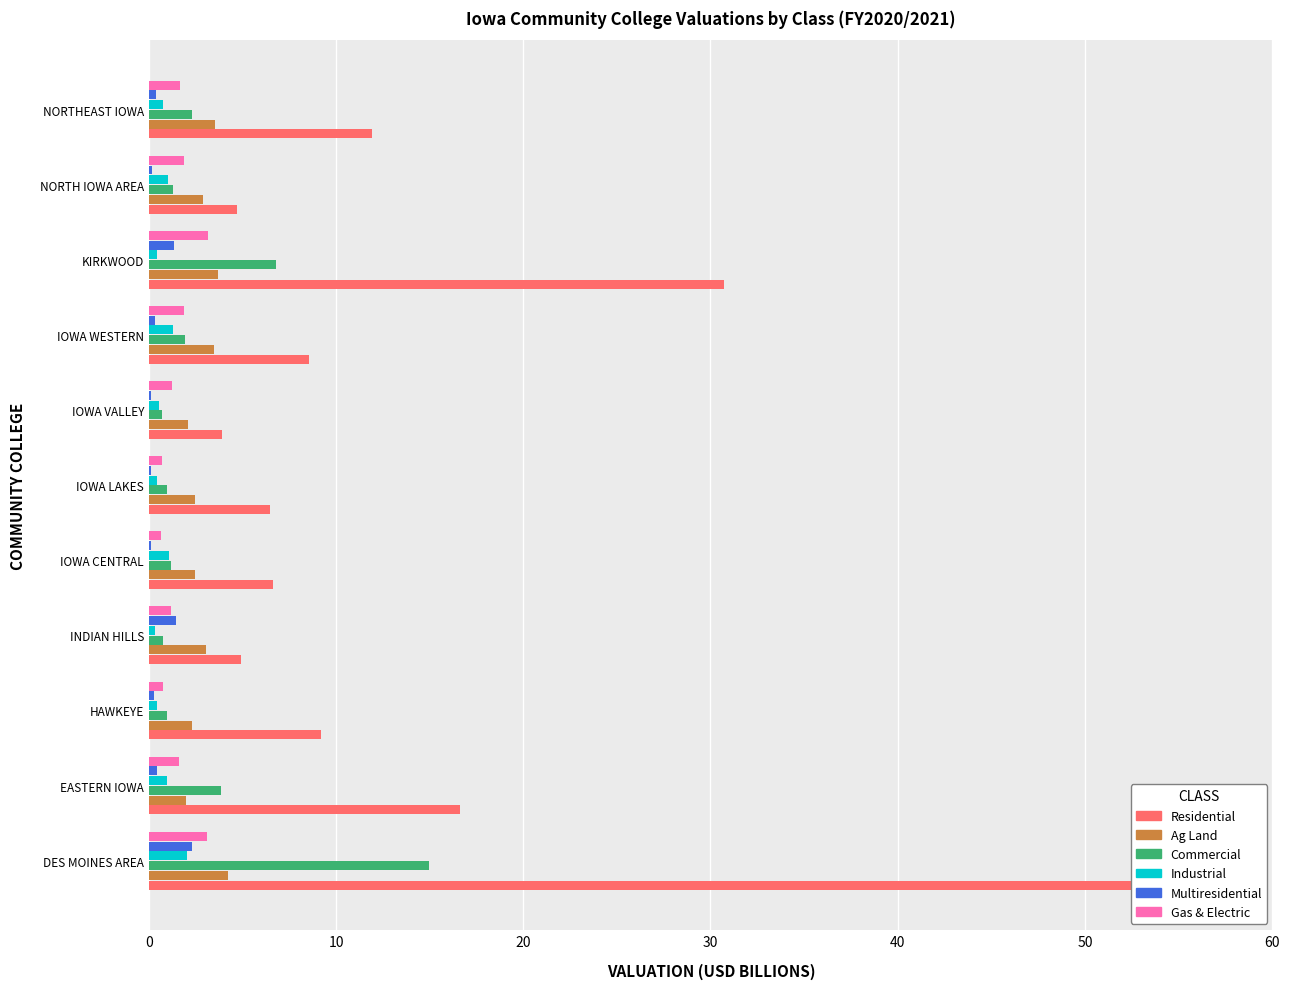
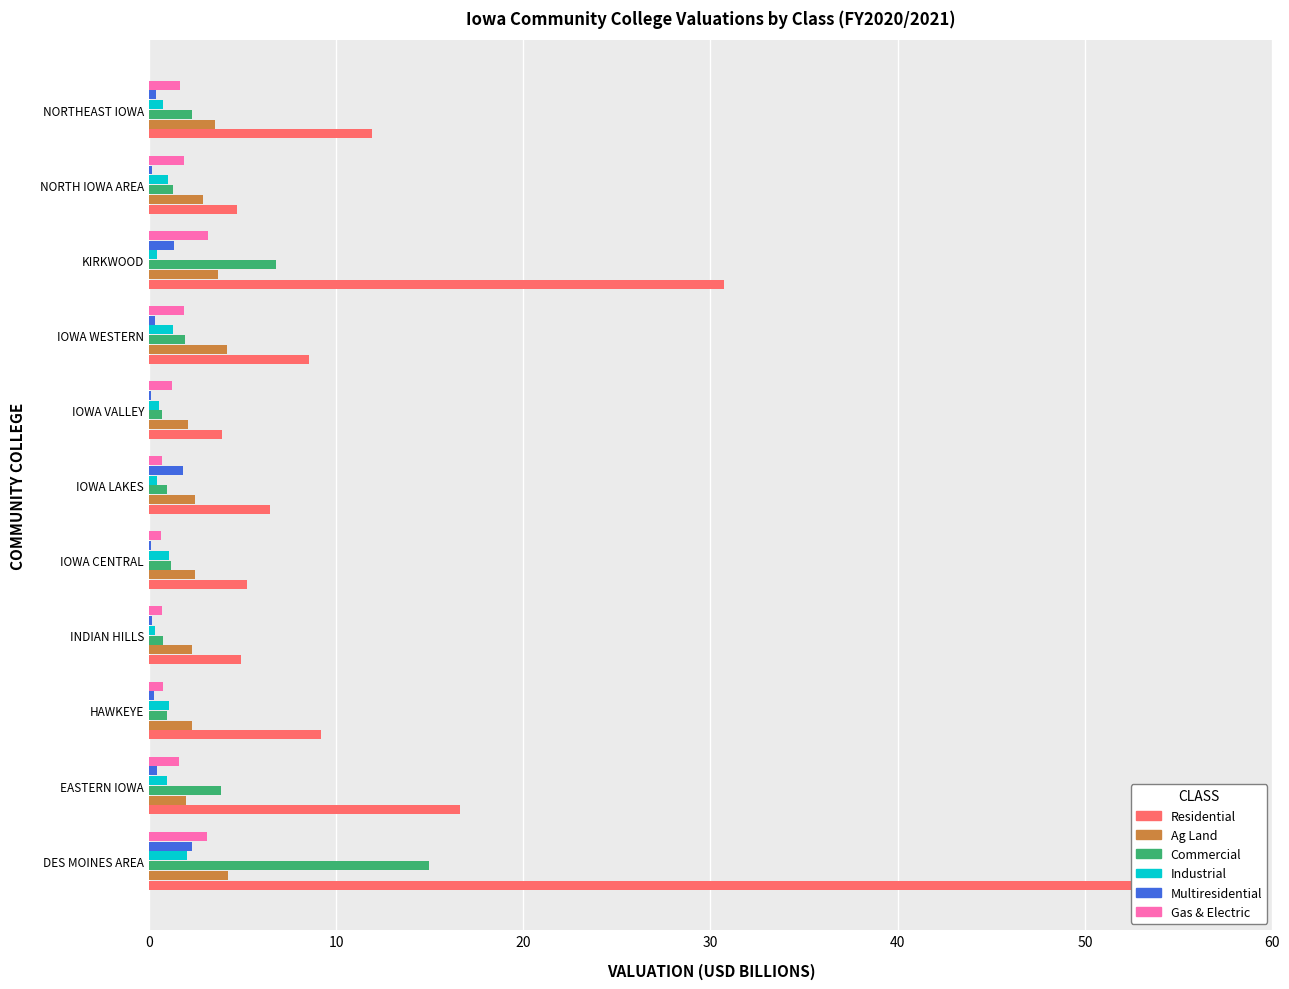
  {
    "Residential": {
      "NORTHEAST IOWA": 11.9,
      "NORTH IOWA AREA": 4.7,
      "KIRKWOOD": 30.7,
      "IOWA WESTERN": 8.5,
      "IOWA VALLEY": 3.9,
      "IOWA LAKES": 6.4,
-     "IOWA CENTRAL": 6.6,
+     "IOWA CENTRAL": 5.2,
      "INDIAN HILLS": 4.9,
      "HAWKEYE": 9.2,
      "EASTERN IOWA": 16.6
    },
    "Ag Land": {
      "NORTHEAST IOWA": 3.5,
      "NORTH IOWA AREA": 2.9,
      "KIRKWOOD": 3.7,
-     "IOWA WESTERN": 3.5,
+     "IOWA WESTERN": 4.2,
      "IOWA VALLEY": 2.1,
      "IOWA LAKES": 2.5,
      "IOWA CENTRAL": 2.5,
-     "INDIAN HILLS": 3.1,
+     "INDIAN HILLS": 2.3,
      "HAWKEYE": 2.3,
      "EASTERN IOWA": 2.0,
      "DES MOINES AREA": 4.2
    },
    "Commercial": {
      "NORTHEAST IOWA": 2.3,
      "NORTH IOWA AREA": 1.3,
      "KIRKWOOD": 6.8,
      "IOWA WESTERN": 1.9,
      "IOWA VALLEY": 0.7,
      "IOWA LAKES": 1.0,
      "IOWA CENTRAL": 1.2,
      "INDIAN HILLS": 0.8,
      "HAWKEYE": 0.9,
      "EASTERN IOWA": 3.8,
      "DES MOINES AREA": 14.9
    },
    "Industrial": {
      "NORTHEAST IOWA": 0.8,
      "NORTH IOWA AREA": 1.0,
      "KIRKWOOD": 0.4,
      "IOWA WESTERN": 1.3,
      "IOWA VALLEY": 0.6,
      "IOWA LAKES": 0.4,
      "IOWA CENTRAL": 1.1,
      "INDIAN HILLS": 0.4,
-     "HAWKEYE": 0.4,
+     "HAWKEYE": 1.1,
      "EASTERN IOWA": 1.0,
      "DES MOINES AREA": 2.0
    },
    "Multiresidential": {
      "NORTHEAST IOWA": 0.4,
      "NORTH IOWA AREA": 0.2,
      "KIRKWOOD": 1.3,
      "IOWA WESTERN": 0.3,
-     "IOWA LAKES": 0.1,
+     "IOWA LAKES": 1.8,
      "IOWA CENTRAL": 0.1,
-     "INDIAN HILLS": 1.5,
+     "INDIAN HILLS": 0.2,
      "HAWKEYE": 0.3,
      "EASTERN IOWA": 0.5,
      "DES MOINES AREA": 2.3
    },
    "Gas & Electric": {
      "NORTHEAST IOWA": 1.7,
      "NORTH IOWA AREA": 1.9,
      "KIRKWOOD": 3.2,
      "IOWA WESTERN": 1.9,
      "IOWA VALLEY": 1.2,
      "IOWA LAKES": 0.7,
      "IOWA CENTRAL": 0.7,
-     "INDIAN HILLS": 1.2,
+     "INDIAN HILLS": 0.7,
      "HAWKEYE": 0.7,
      "EASTERN IOWA": 1.6,
      "DES MOINES AREA": 3.1
    }
  }
